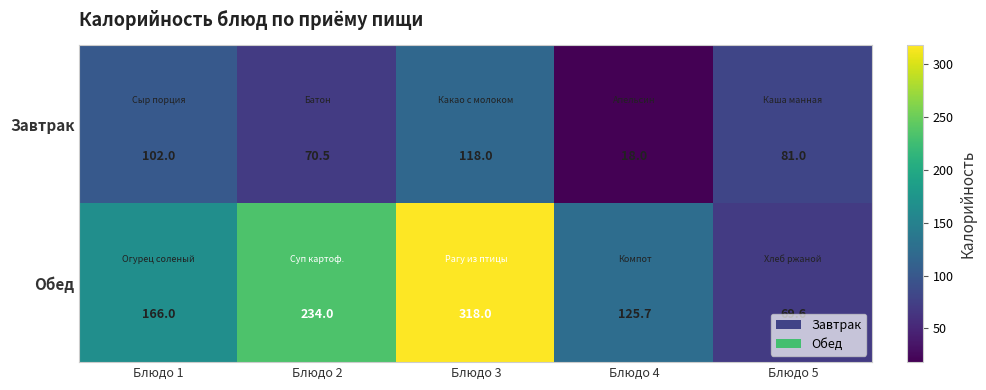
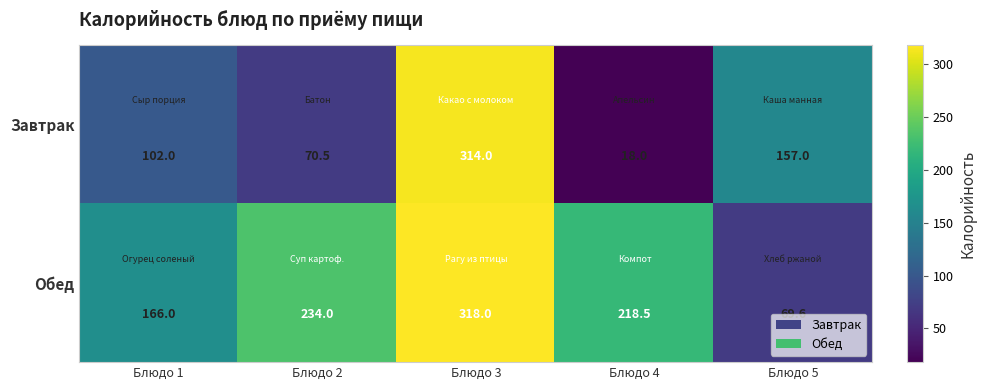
  {
    "Завтрак": {
-     "Блюдо 3": 118.0,
-     "Блюдо 5": 81.0
+     "Блюдо 3": 314.0,
+     "Блюдо 5": 157.0
    },
    "Обед": {
-     "Блюдо 4": 125.7
+     "Блюдо 4": 218.5
    }
  }
